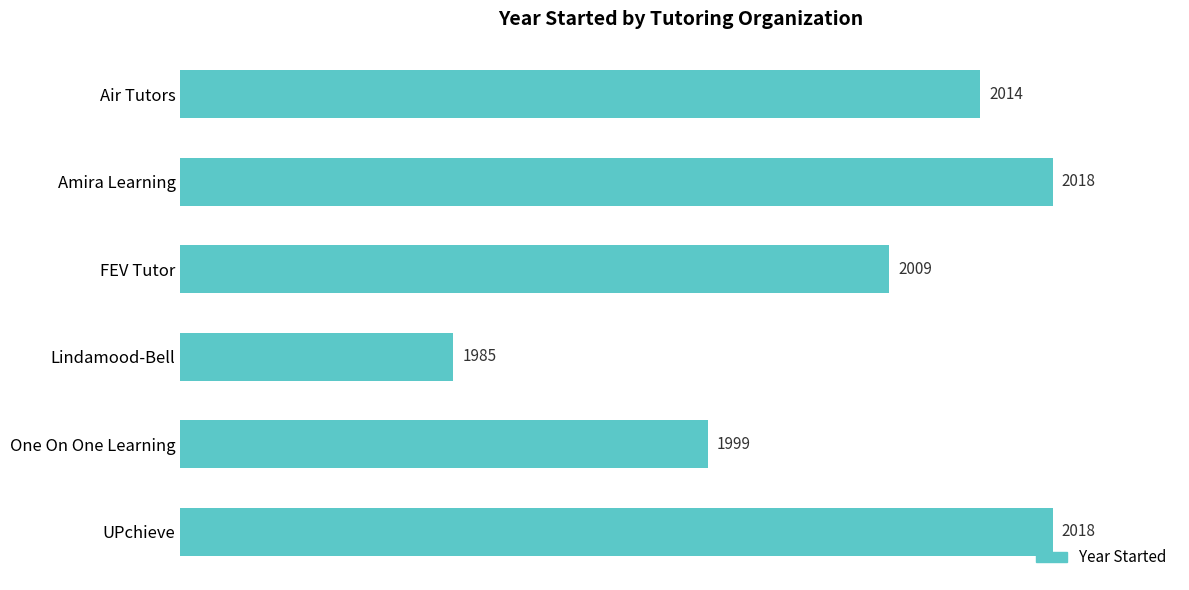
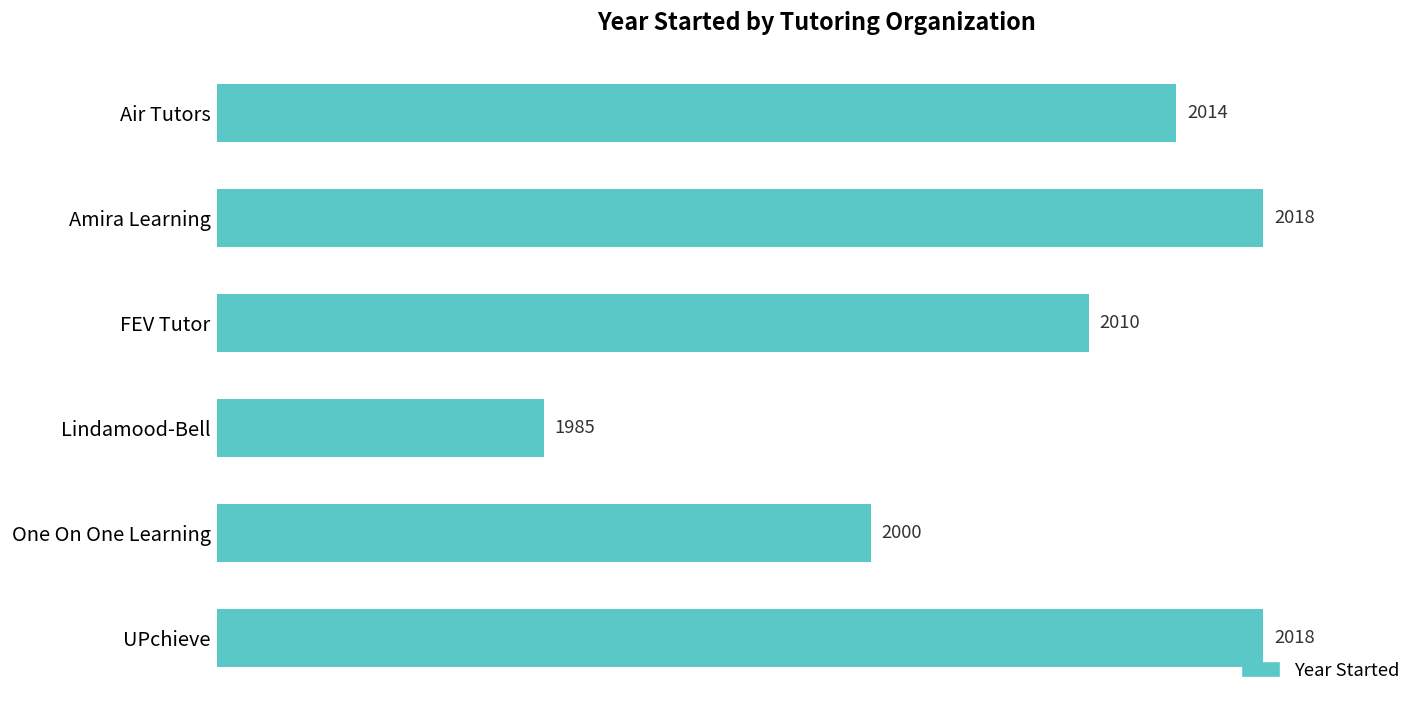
  {
    "Air Tutors": 2014,
    "Amira Learning": 2018,
-   "FEV Tutor": 2009,
+   "FEV Tutor": 2010,
    "Lindamood-Bell": 1985,
-   "One On One Learning": 1999,
+   "One On One Learning": 2000,
    "UPchieve": 2018
  }
